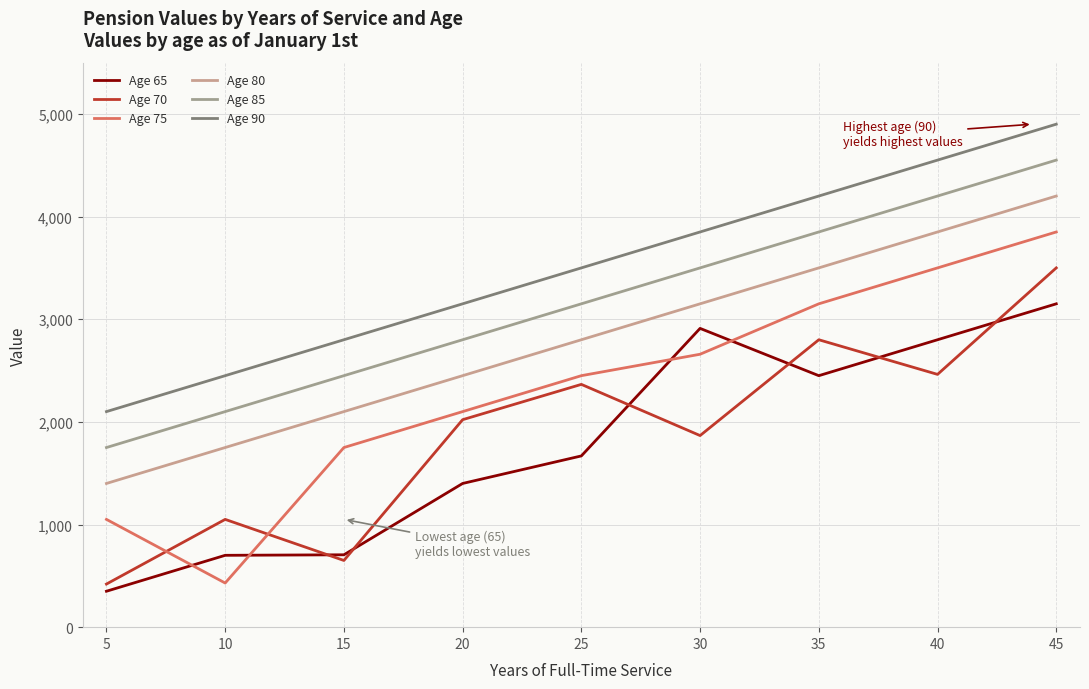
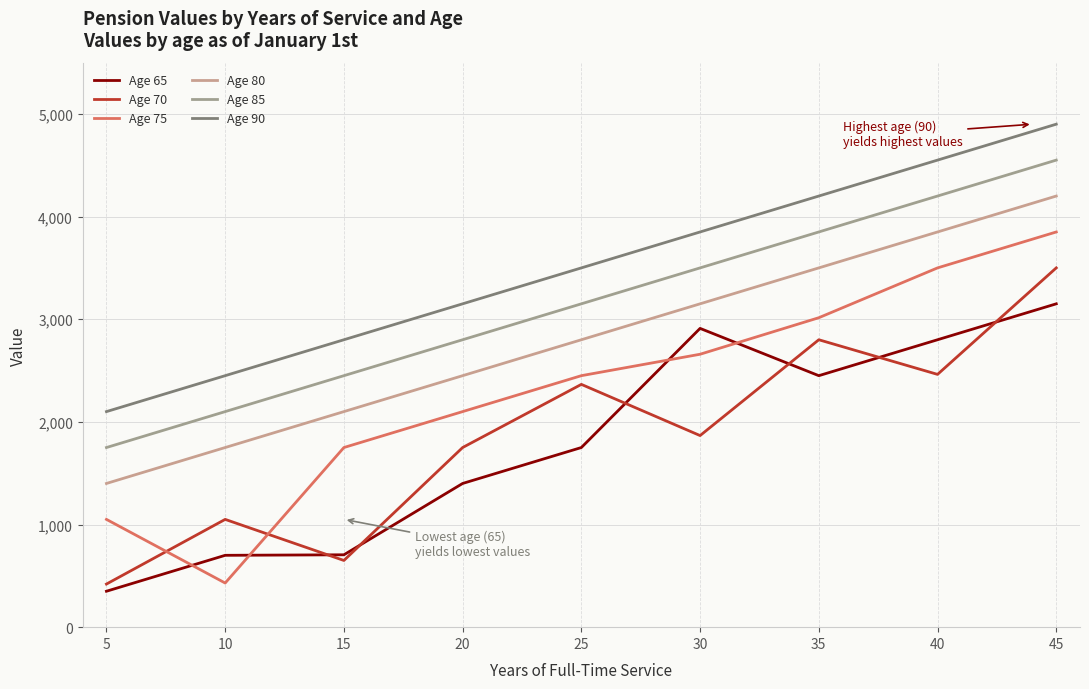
  {
    "Age 65": {
      "5": "350",
      "10": "700",
      "20": "1,400",
-     "25": "1,670",
+     "25": "1,750",
      "30": "2,910",
      "35": "2,450",
      "40": "2,800",
      "45": "3,150"
    },
    "Age 70": {
      "5": "420",
      "10": "1,050",
-     "20": "2,020",
+     "20": "1,750",
      "25": "2,370",
      "30": "1,870",
      "35": "2,800",
      "40": "2,460",
      "45": "3,500"
    },
    "Age 75": {
      "5": "1,050",
      "10": "430",
      "15": "1,750",
      "20": "2,100",
      "25": "2,450",
      "30": "2,660",
-     "35": "3,150",
+     "35": "3,010",
      "40": "3,500",
      "45": "3,850"
    }
  }
